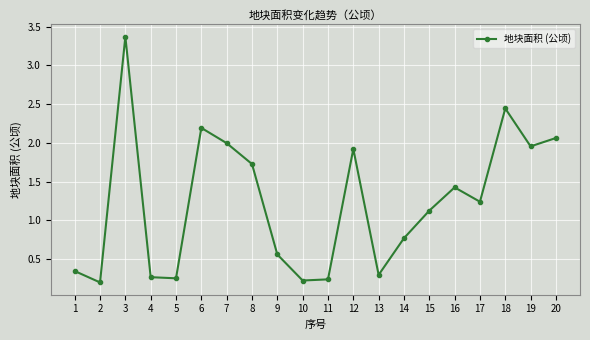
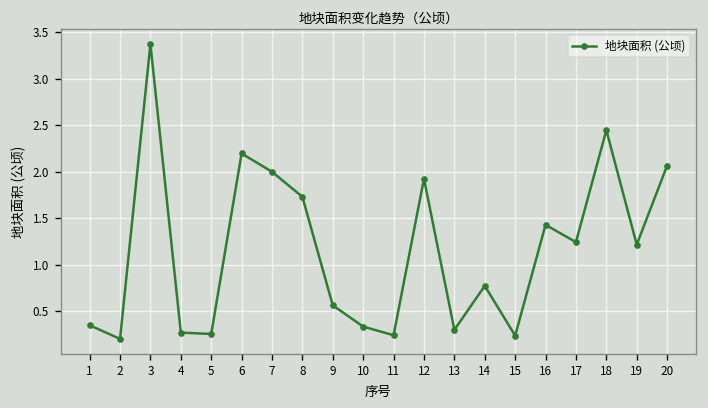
  {
    "1": 0.3,
    "2": 0.2,
    "3": 3.4,
    "4": 0.3,
    "5": 0.3,
    "6": 2.2,
    "7": 2.0,
    "8": 1.7,
    "9": 0.6,
-   "10": 0.2,
+   "10": 0.3,
    "11": 0.2,
    "12": 1.9,
    "13": 0.3,
    "14": 0.8,
-   "15": 1.1,
+   "15": 0.2,
    "16": 1.4,
    "17": 1.2,
    "18": 2.4,
-   "19": 2.0,
+   "19": 1.2,
    "20": 2.1
  }
